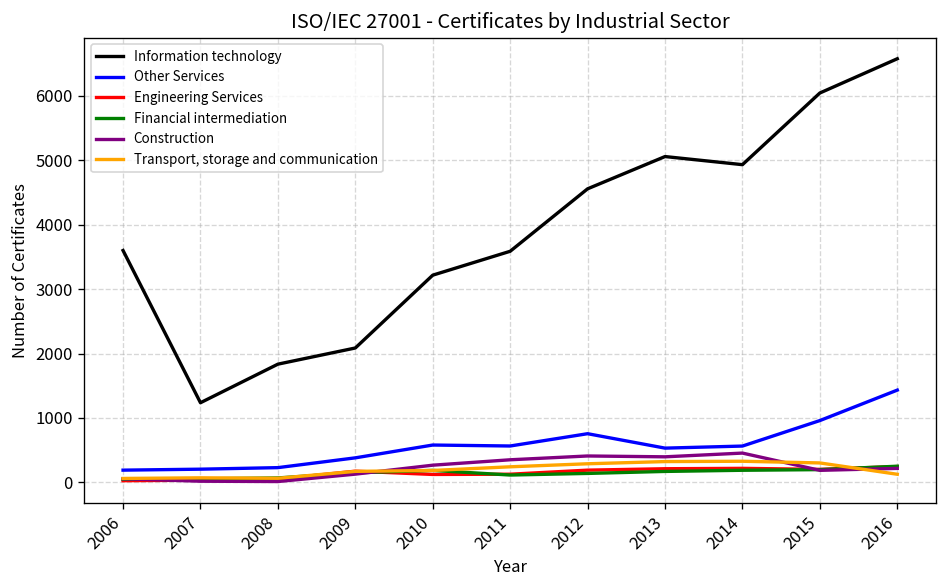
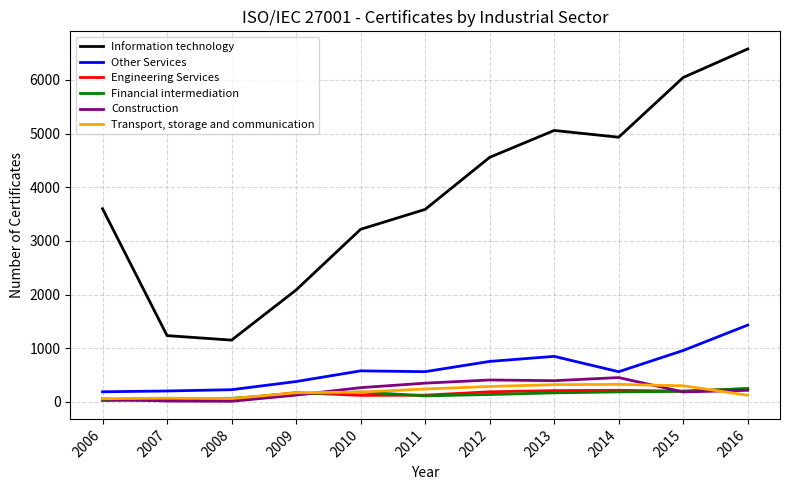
  {
    "Information technology": {
      "2006": 3600,
      "2007": 1200,
-     "2008": 1800,
+     "2008": 1200,
      "2009": 2100,
      "2010": 3200,
      "2011": 3600,
      "2012": 4600,
      "2013": 5100,
      "2014": 4900,
      "2015": 6000,
      "2016": 6600
    },
    "Other Services": {
      "2006": 200,
      "2007": 200,
      "2008": 200,
      "2009": 400,
      "2010": 600,
      "2011": 600,
      "2012": 800,
-     "2013": 500,
+     "2013": 800,
      "2014": 600,
      "2015": 1000,
      "2016": 1400
    },
    "Engineering Services": {
      "2010": 100,
      "2012": 200
    },
    "Financial intermediation": {
      "2012": 100
    },
    "Construction": {
      "2010": 300,
      "2011": 400,
      "2012": 400,
      "2013": 400,
      "2014": 500
    },
    "Transport, storage and communication": {
      "2011": 200,
      "2012": 300,
      "2013": 300,
      "2014": 300,
      "2015": 300,
      "2016": 100
    }
  }
